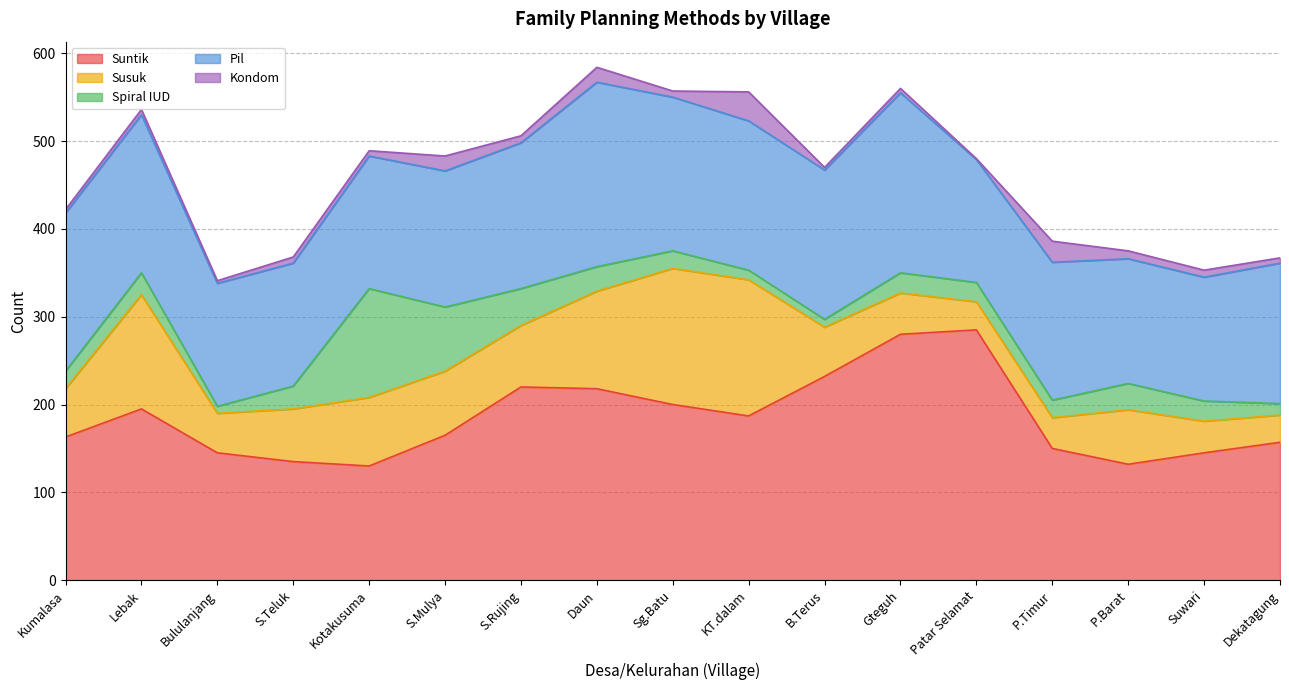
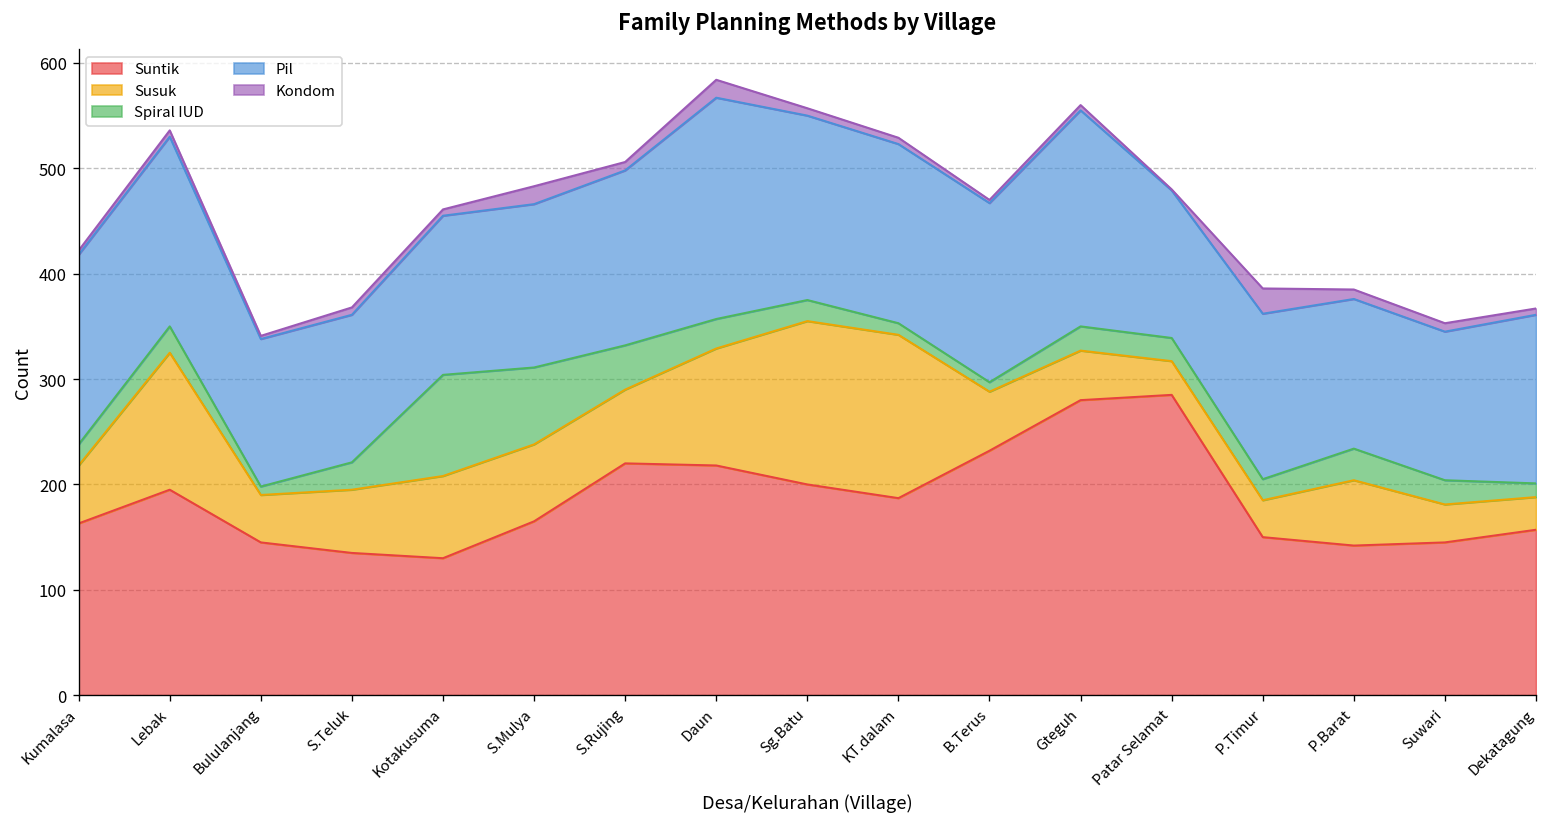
  {
    "Suntik": {
      "Kumalasa": 160,
      "Lebak": 200,
      "Bululanjang": 150,
      "S.Teluk": 140,
      "Kotakusuma": 130,
      "S.Mulya": 170,
      "S.Rujing": 220,
      "Daun": 220,
      "Sg.Batu": 200,
      "KT.dalam": 190,
      "B.Terus": 230,
      "Gteguh": 280,
      "Patar Selamat": 290,
      "P.Timur": 150,
-     "P.Barat": 130,
+     "P.Barat": 140,
      "Suwari": 150,
      "Dekatagung": 160
    },
    "Susuk": {
      "Kumalasa": 60,
      "Lebak": 130,
      "Bululanjang": 50,
      "S.Teluk": 60,
      "Kotakusuma": 80,
      "S.Mulya": 70,
      "S.Rujing": 70,
      "Daun": 110,
      "Sg.Batu": 160,
      "KT.dalam": 160,
      "B.Terus": 60,
      "Gteguh": 50,
      "Patar Selamat": 30,
      "P.Timur": 40,
      "P.Barat": 60,
      "Suwari": 40,
      "Dekatagung": 30
    },
    "Spiral IUD": {
      "Kumalasa": 20,
      "Lebak": 30,
      "Bululanjang": 10,
      "S.Teluk": 30,
-     "Kotakusuma": 120,
+     "Kotakusuma": 100,
      "S.Mulya": 70,
      "S.Rujing": 40,
      "Daun": 30,
      "Sg.Batu": 20,
      "KT.dalam": 10,
      "B.Terus": 10,
      "Gteguh": 20,
      "Patar Selamat": 20,
      "P.Timur": 20,
      "P.Barat": 30,
      "Suwari": 20,
      "Dekatagung": 10
    },
    "Pil": {
      "Kumalasa": 180,
      "Lebak": 180,
      "Bululanjang": 140,
      "S.Teluk": 140,
      "Kotakusuma": 150,
      "S.Mulya": 160,
      "S.Rujing": 170,
      "Daun": 210,
      "Sg.Batu": 180,
      "KT.dalam": 170,
      "B.Terus": 170,
      "Gteguh": 210,
      "P.Timur": 160,
      "P.Barat": 140,
      "Suwari": 140,
      "Dekatagung": 160
    },
    "Kondom": {
      "Kumalasa": 0,
      "Lebak": 10,
      "Bululanjang": 0,
      "S.Teluk": 10,
      "Kotakusuma": 10,
      "S.Mulya": 20,
      "S.Rujing": 10,
      "Daun": 20,
      "Sg.Batu": 10,
-     "KT.dalam": 30,
+     "KT.dalam": 10,
      "B.Terus": 0,
      "Gteguh": 10,
      "P.Timur": 20,
      "P.Barat": 10,
      "Suwari": 10,
      "Dekatagung": 10
    }
  }
